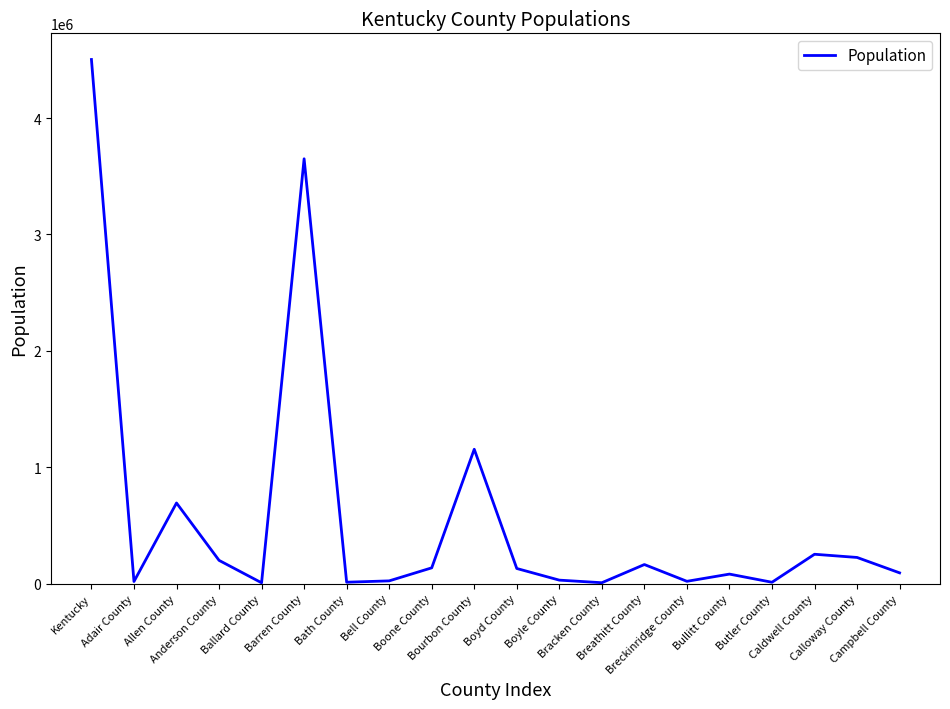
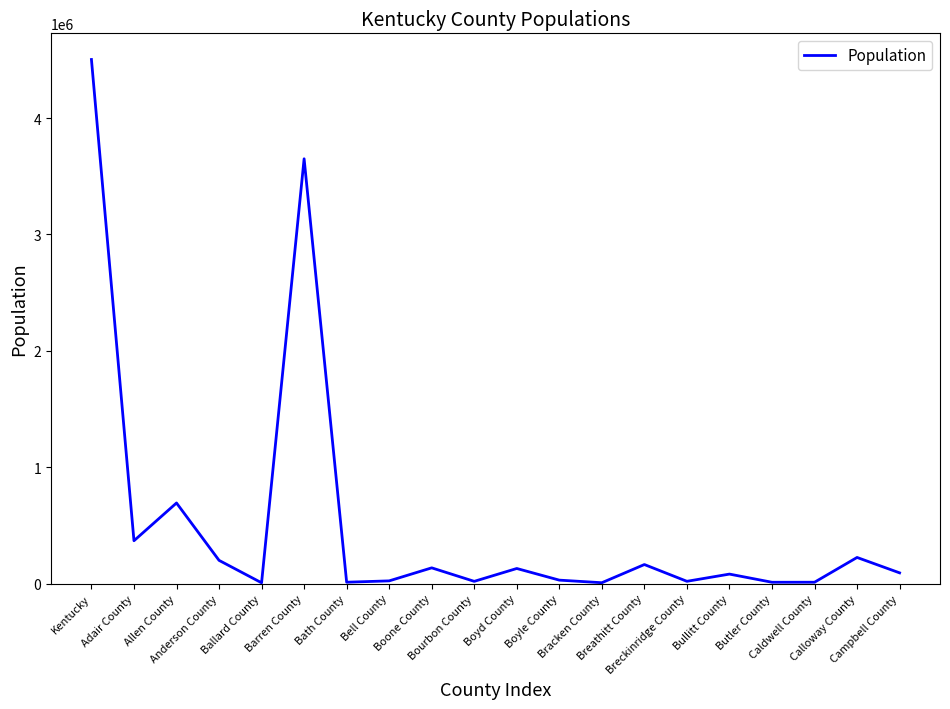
  {
    "Kentucky": 4500000,
-   "Adair County": 20000,
+   "Adair County": 370000,
    "Allen County": 690000,
    "Anderson County": 200000,
    "Ballard County": 10000,
    "Barren County": 3650000,
    "Bath County": 10000,
    "Bell County": 20000,
    "Boone County": 140000,
-   "Bourbon County": 1160000,
+   "Bourbon County": 20000,
    "Boyd County": 130000,
    "Boyle County": 30000,
    "Bracken County": 10000,
    "Breathitt County": 160000,
    "Breckinridge County": 20000,
    "Bullitt County": 80000,
    "Butler County": 10000,
-   "Caldwell County": 250000,
+   "Caldwell County": 10000,
    "Calloway County": 230000,
    "Campbell County": 90000
  }
